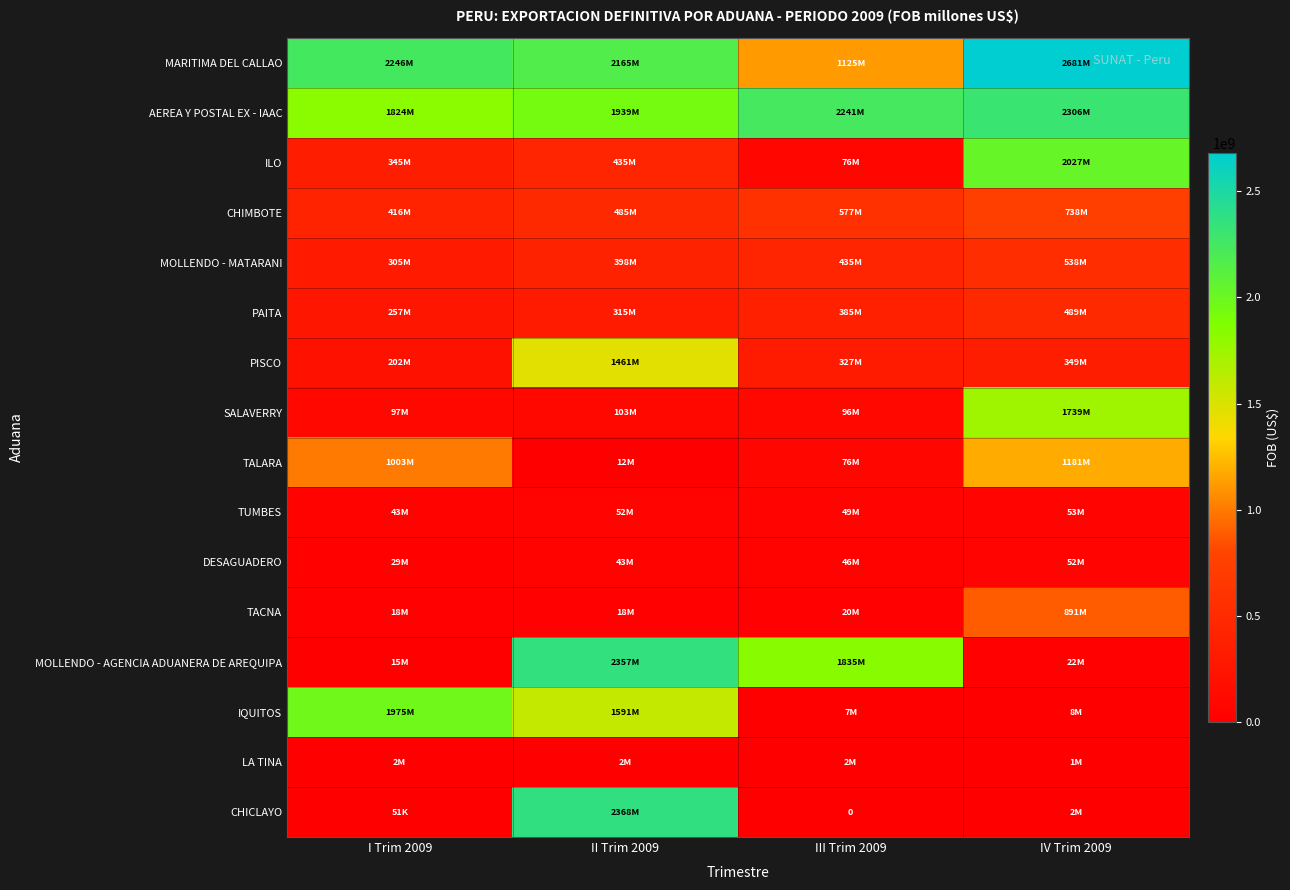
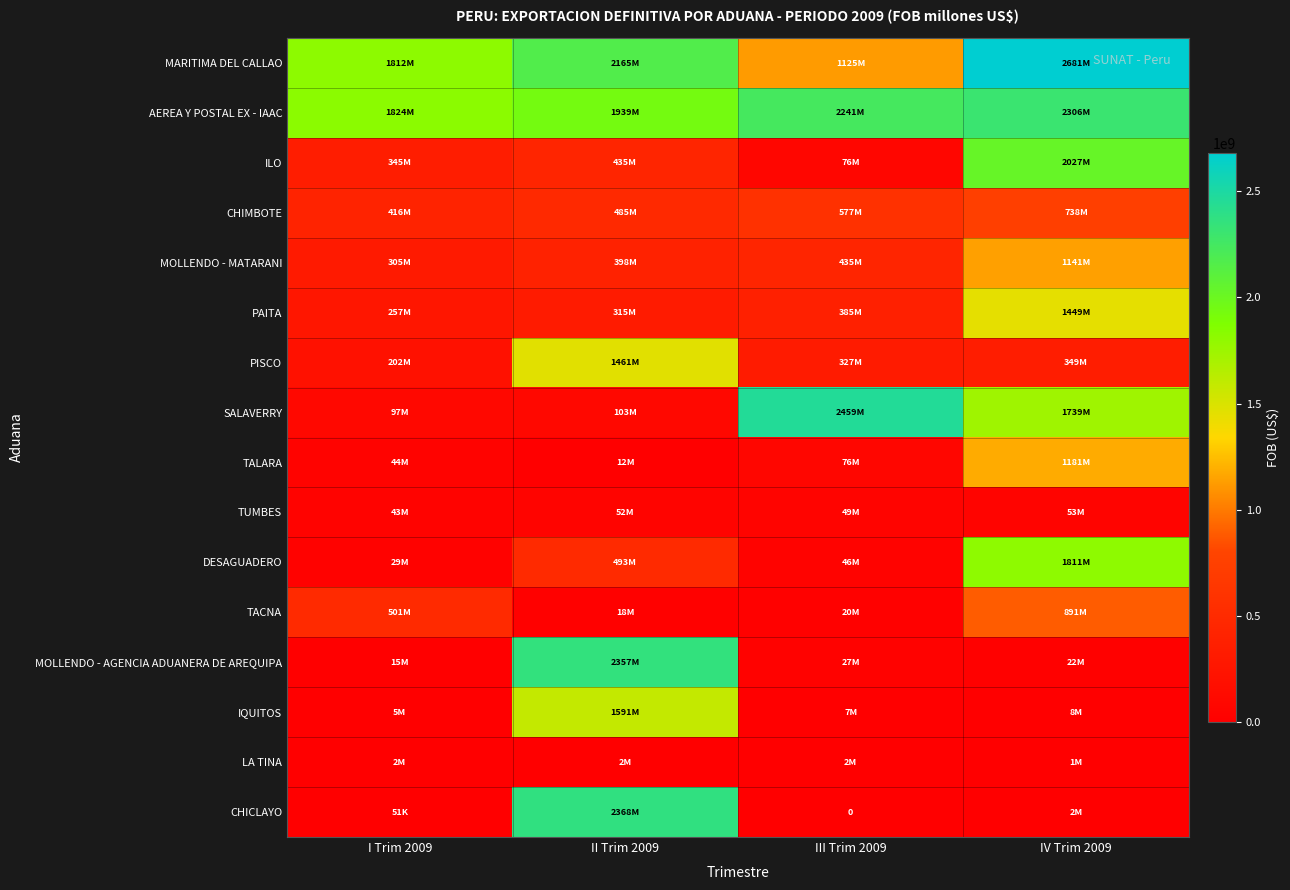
  {
    "MARITIMA DEL CALLAO": {
-     "I Trim 2009": "2246M",
+     "I Trim 2009": "1812M",
      "II Trim 2009": "2165M",
      "III Trim 2009": "1125M"
    },
    "AEREA Y POSTAL EX - IAAC": {
      "I Trim 2009": "1824M",
      "II Trim 2009": "1939M",
      "III Trim 2009": "2241M",
      "IV Trim 2009": "2306M"
    },
    "ILO": {
      "I Trim 2009": "345M",
      "II Trim 2009": "435M",
      "III Trim 2009": "76M",
      "IV Trim 2009": "2027M"
    },
    "CHIMBOTE": {
      "I Trim 2009": "416M",
      "II Trim 2009": "485M",
      "III Trim 2009": "577M",
      "IV Trim 2009": "738M"
    },
    "MOLLENDO - MATARANI": {
      "I Trim 2009": "305M",
      "II Trim 2009": "398M",
      "III Trim 2009": "435M",
-     "IV Trim 2009": "538M"
+     "IV Trim 2009": "1141M"
    },
    "PAITA": {
      "I Trim 2009": "257M",
      "II Trim 2009": "315M",
      "III Trim 2009": "385M",
-     "IV Trim 2009": "489M"
+     "IV Trim 2009": "1449M"
    },
    "PISCO": {
      "I Trim 2009": "202M",
      "II Trim 2009": "1461M",
      "III Trim 2009": "327M",
      "IV Trim 2009": "349M"
    },
    "SALAVERRY": {
      "I Trim 2009": "97M",
      "II Trim 2009": "103M",
-     "III Trim 2009": "96M",
+     "III Trim 2009": "2459M",
      "IV Trim 2009": "1739M"
    },
    "TALARA": {
-     "I Trim 2009": "1003M",
+     "I Trim 2009": "44M",
      "II Trim 2009": "12M",
      "III Trim 2009": "76M",
      "IV Trim 2009": "1181M"
    },
    "TUMBES": {
      "I Trim 2009": "43M",
      "II Trim 2009": "52M",
      "III Trim 2009": "49M",
      "IV Trim 2009": "53M"
    },
    "DESAGUADERO": {
      "I Trim 2009": "29M",
-     "II Trim 2009": "43M",
+     "II Trim 2009": "493M",
      "III Trim 2009": "46M",
-     "IV Trim 2009": "52M"
+     "IV Trim 2009": "1811M"
    },
    "TACNA": {
-     "I Trim 2009": "18M",
+     "I Trim 2009": "501M",
      "II Trim 2009": "18M",
      "III Trim 2009": "20M",
      "IV Trim 2009": "891M"
    },
    "MOLLENDO - AGENCIA ADUANERA DE AREQUIPA": {
      "I Trim 2009": "15M",
      "II Trim 2009": "2357M",
-     "III Trim 2009": "1835M",
+     "III Trim 2009": "27M",
      "IV Trim 2009": "22M"
    },
    "IQUITOS": {
-     "I Trim 2009": "1975M",
+     "I Trim 2009": "5M",
      "II Trim 2009": "1591M",
      "III Trim 2009": "7M",
      "IV Trim 2009": "8M"
    },
    "LA TINA": {
      "I Trim 2009": "2M",
      "II Trim 2009": "2M",
      "III Trim 2009": "2M",
      "IV Trim 2009": "1M"
    },
    "CHICLAYO": {
      "I Trim 2009": "51K",
      "II Trim 2009": "2368M",
      "III Trim 2009": "0",
      "IV Trim 2009": "2M"
    }
  }
